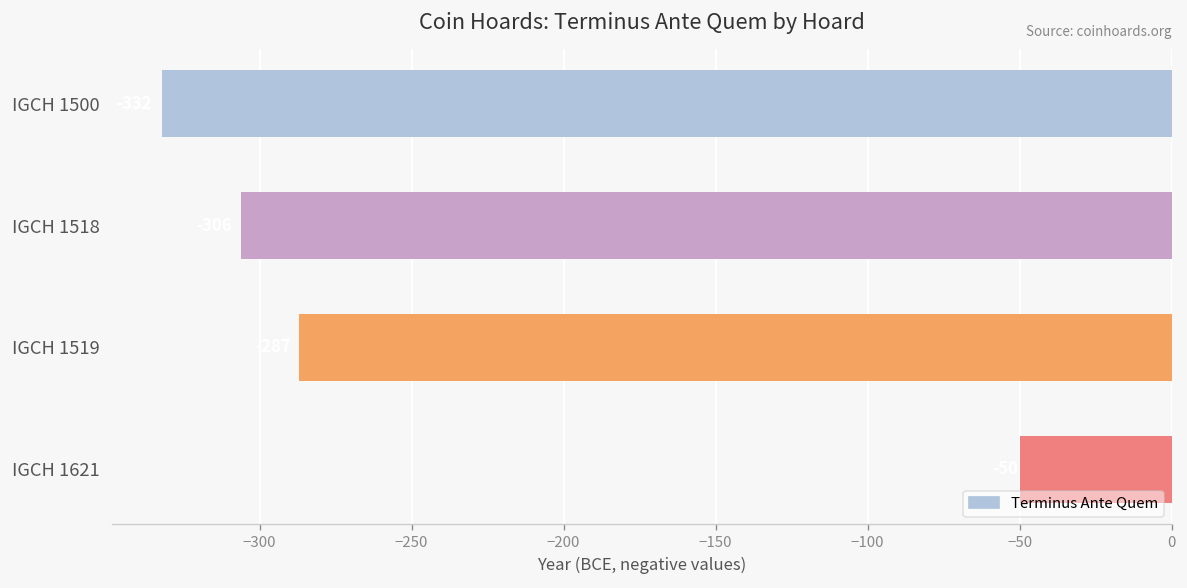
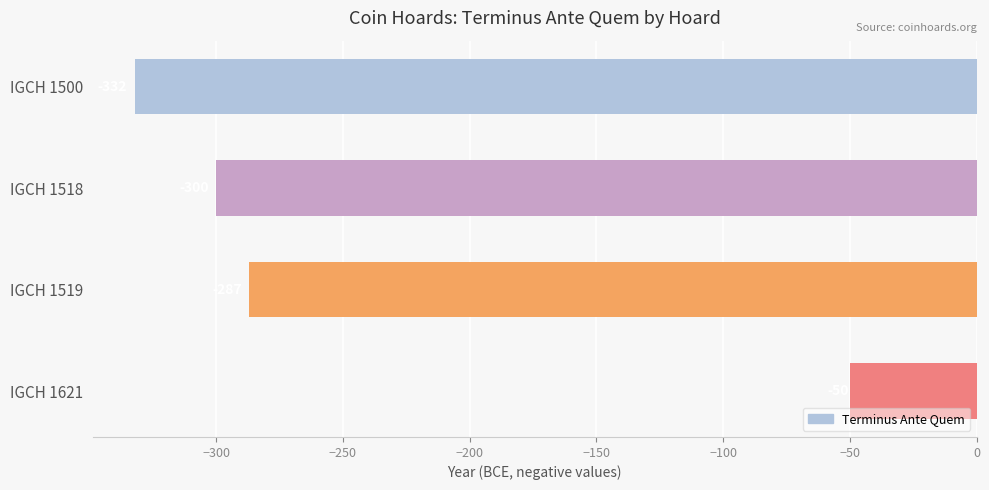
  {
    "IGCH 1500": -332,
-   "IGCH 1518": -306,
+   "IGCH 1518": -300,
    "IGCH 1519": -287,
    "IGCH 1621": -50
  }
